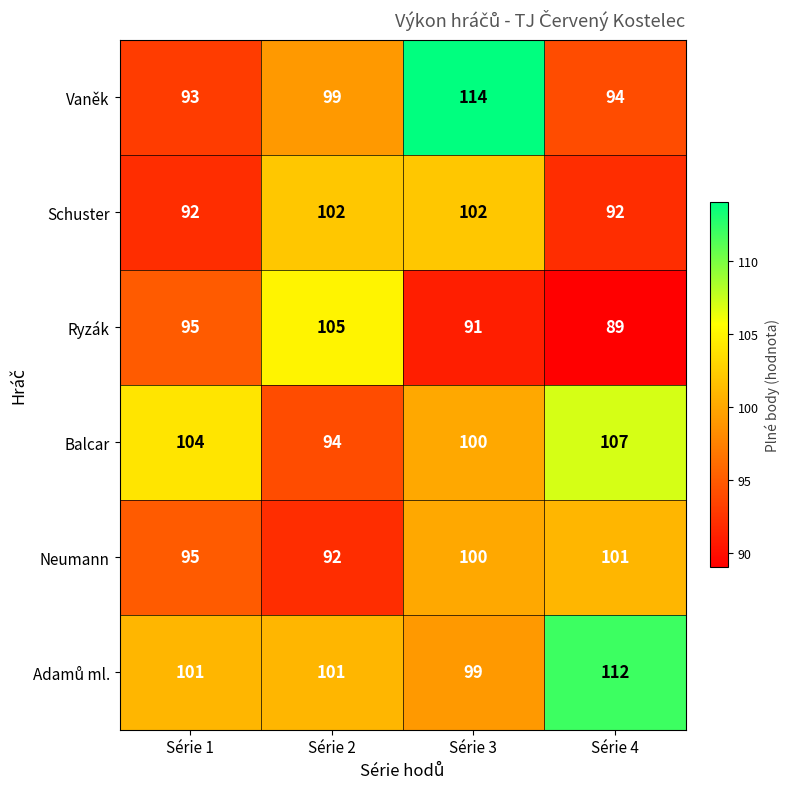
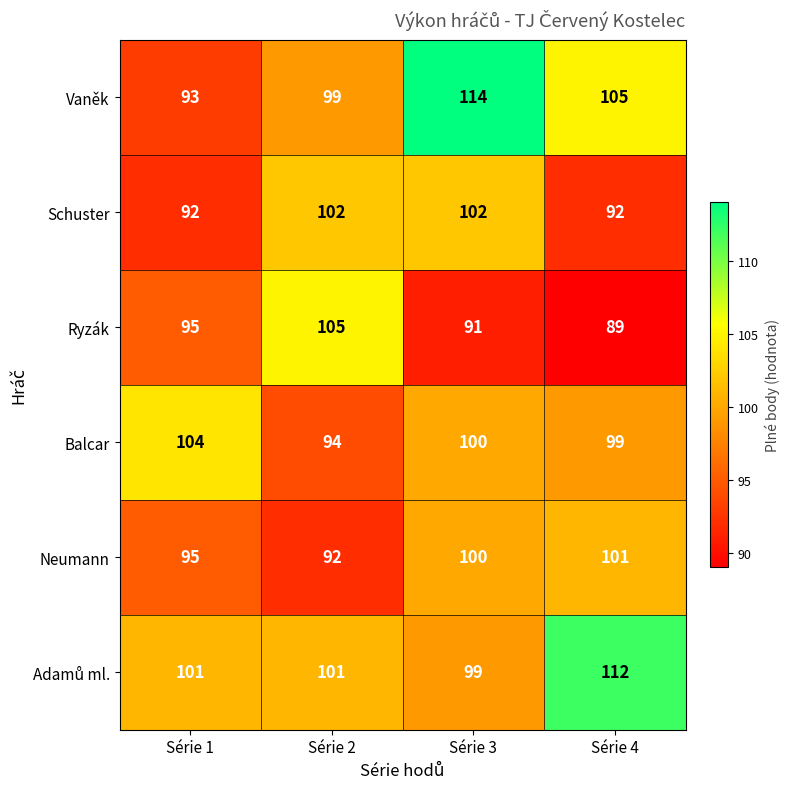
  {
    "Vaněk": {
      "Série 1": 93,
      "Série 2": 99,
      "Série 3": 114,
-     "Série 4": 94
+     "Série 4": 105
    },
    "Schuster": {
      "Série 1": 92,
      "Série 2": 102,
      "Série 3": 102,
      "Série 4": 92
    },
    "Ryzák": {
      "Série 1": 95,
      "Série 2": 105,
      "Série 3": 91,
      "Série 4": 89
    },
    "Balcar": {
      "Série 1": 104,
      "Série 2": 94,
      "Série 3": 100,
-     "Série 4": 107
+     "Série 4": 99
    },
    "Neumann": {
      "Série 1": 95,
      "Série 2": 92,
      "Série 3": 100,
      "Série 4": 101
    },
    "Adamů ml.": {
      "Série 1": 101,
      "Série 2": 101,
      "Série 3": 99,
      "Série 4": 112
    }
  }
